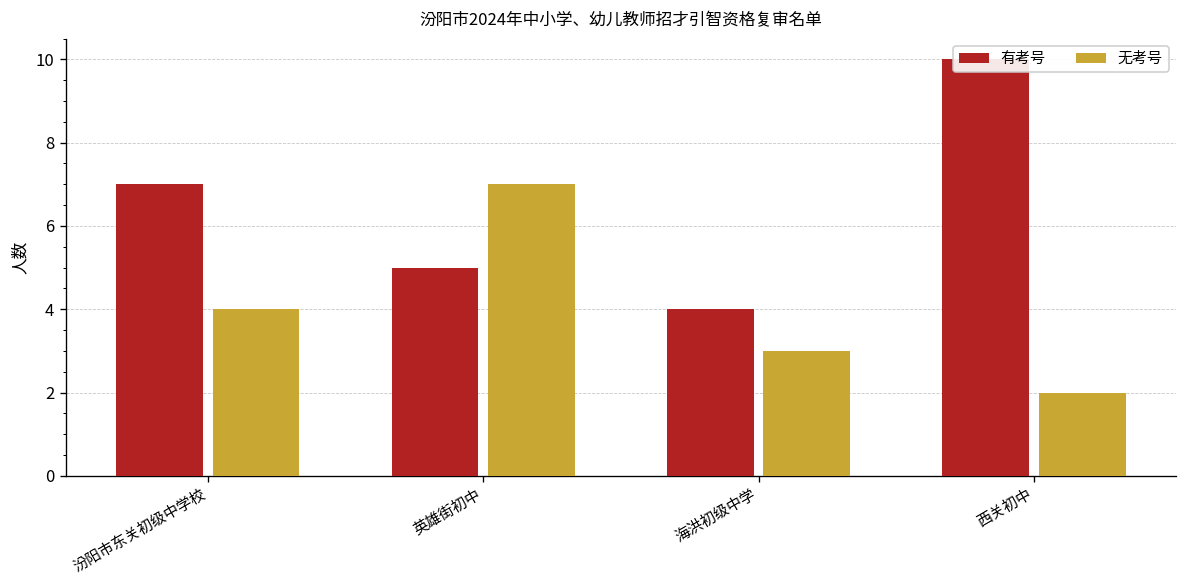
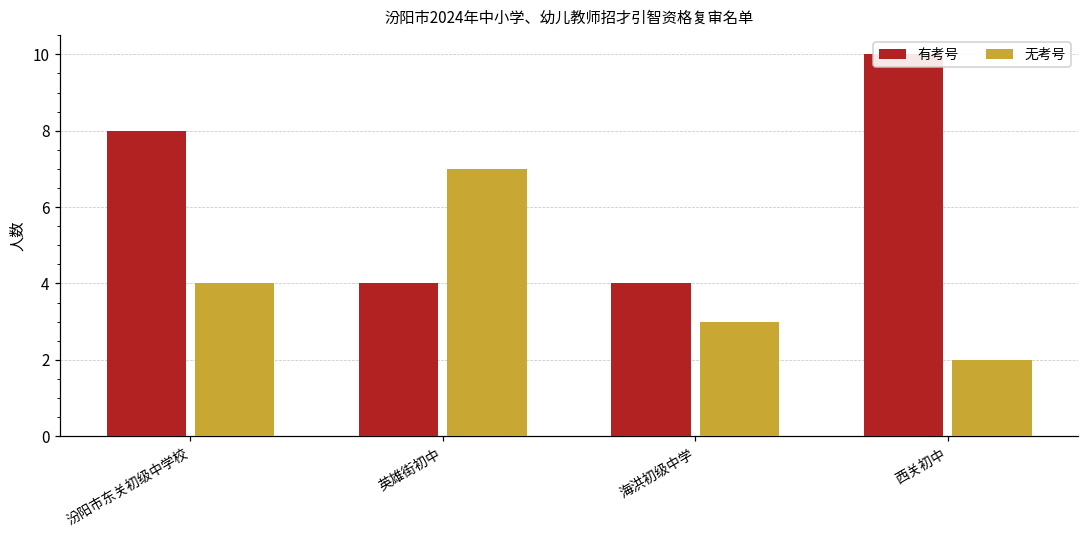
  {
    "有考号": {
-     "汾阳市东关初级中学校": 7,
-     "英雄街初中": 5,
+     "汾阳市东关初级中学校": 8,
+     "英雄街初中": 4,
      "海洪初级中学": 4
    },
    "无考号": {
      "汾阳市东关初级中学校": 4,
      "英雄街初中": 7,
      "海洪初级中学": 3,
      "西关初中": 2
    }
  }
